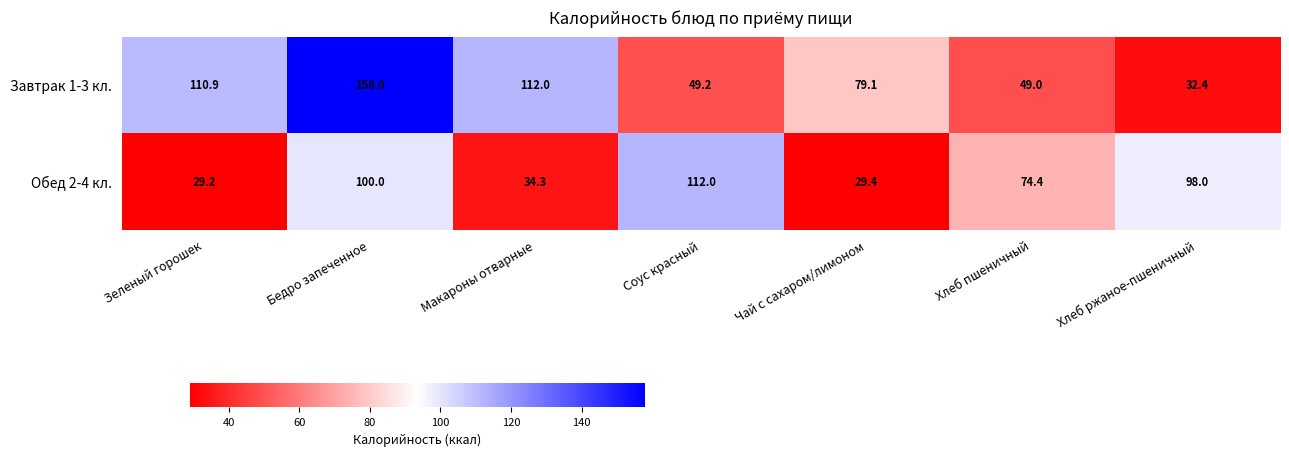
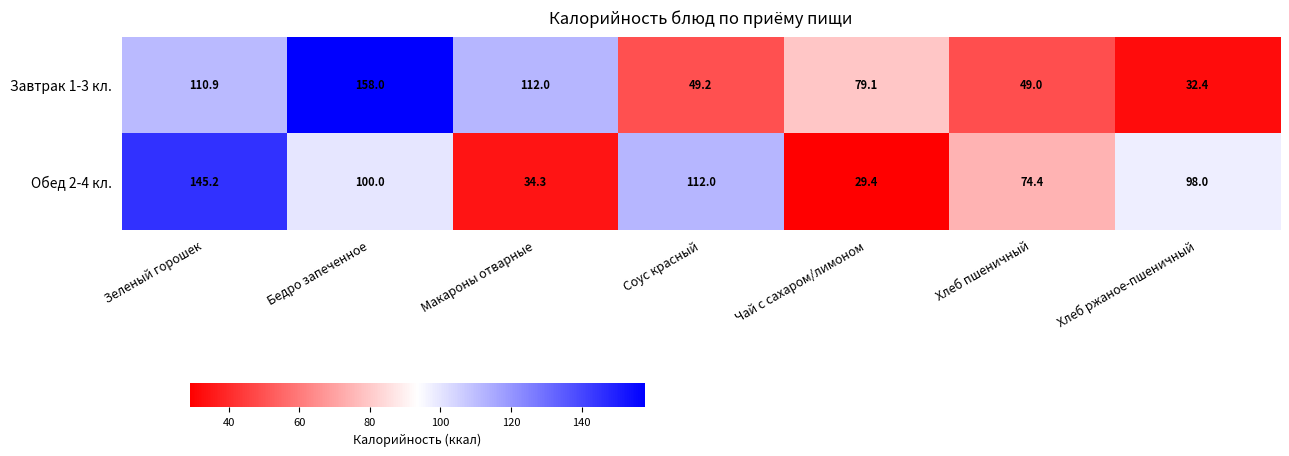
  {
    "Завтрак 1-3 кл.": {
      "Зеленый горошек": 110.9,
      "Бедро запеченное": 158.0,
      "Макароны отварные": 112.0,
      "Соус красный": 49.2,
      "Чай с сахаром/лимоном": 79.1,
      "Хлеб пшеничный": 49.0,
      "Хлеб ржаное-пшеничный": 32.4
    },
    "Обед 2-4 кл.": {
-     "Зеленый горошек": 29.2,
+     "Зеленый горошек": 145.2,
      "Бедро запеченное": 100.0,
      "Макароны отварные": 34.3,
      "Соус красный": 112.0,
      "Чай с сахаром/лимоном": 29.4,
      "Хлеб пшеничный": 74.4,
      "Хлеб ржаное-пшеничный": 98.0
    }
  }
